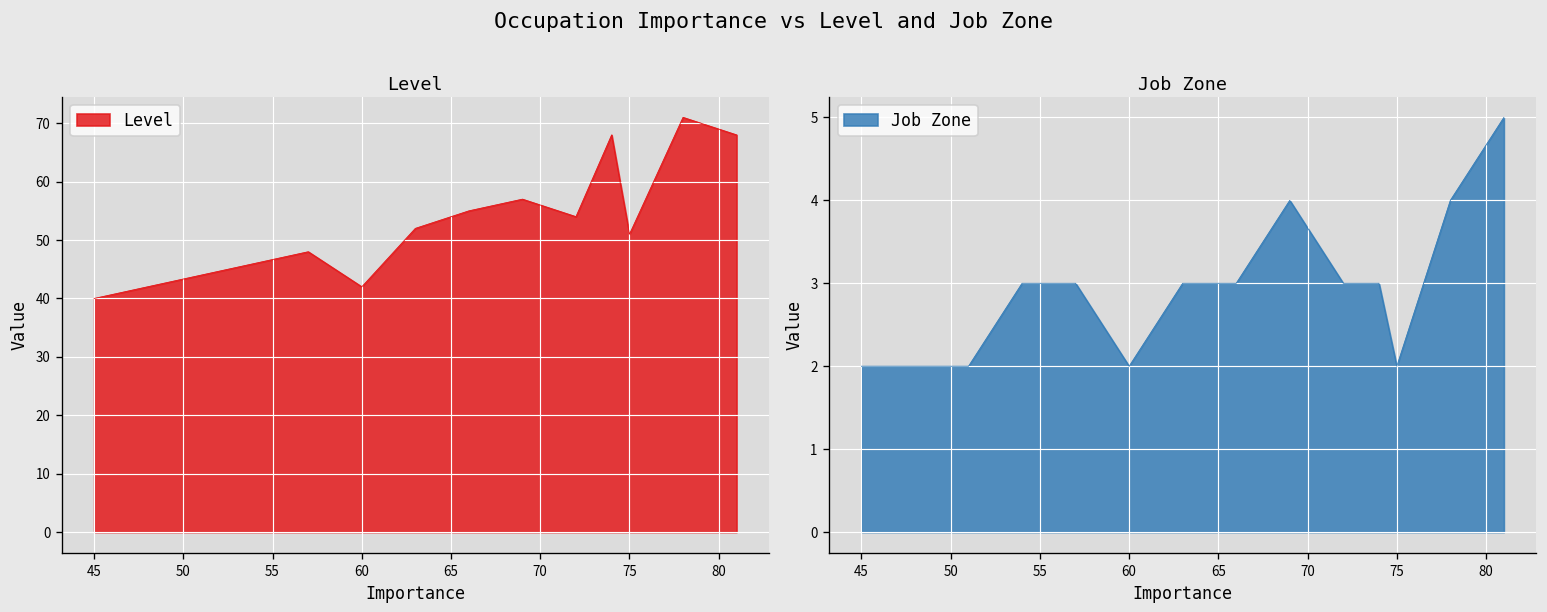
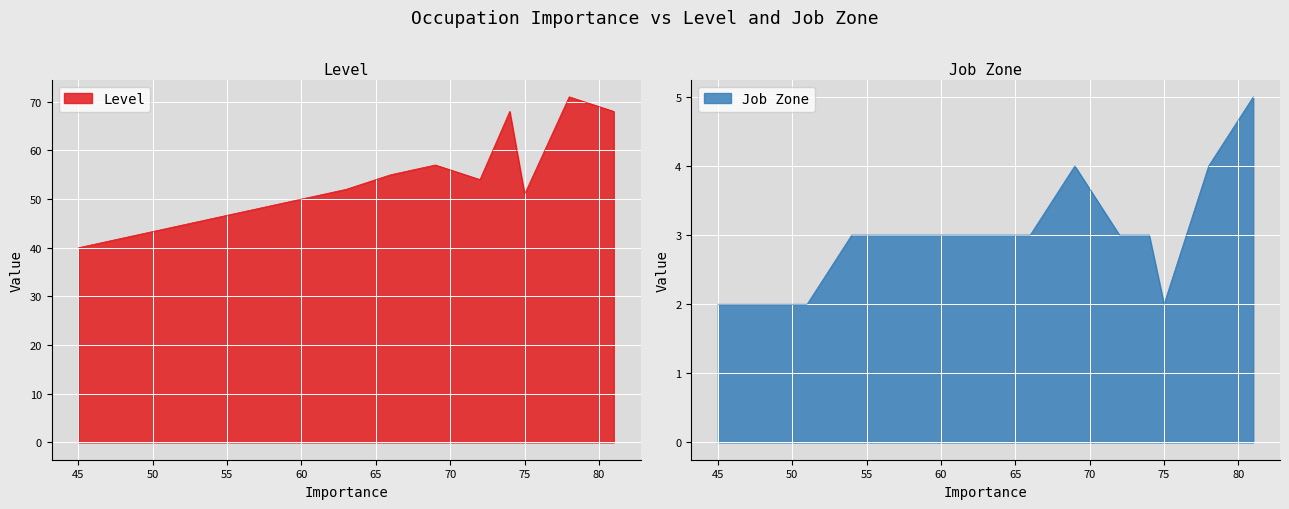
  {
    "Level": {
      "45": 40,
-     "60": 42,
+     "60": 50,
      "75": 51
    },
    "Job Zone": {
      "45": 2,
-     "60": 2,
+     "60": 3,
      "75": 2
    }
  }
